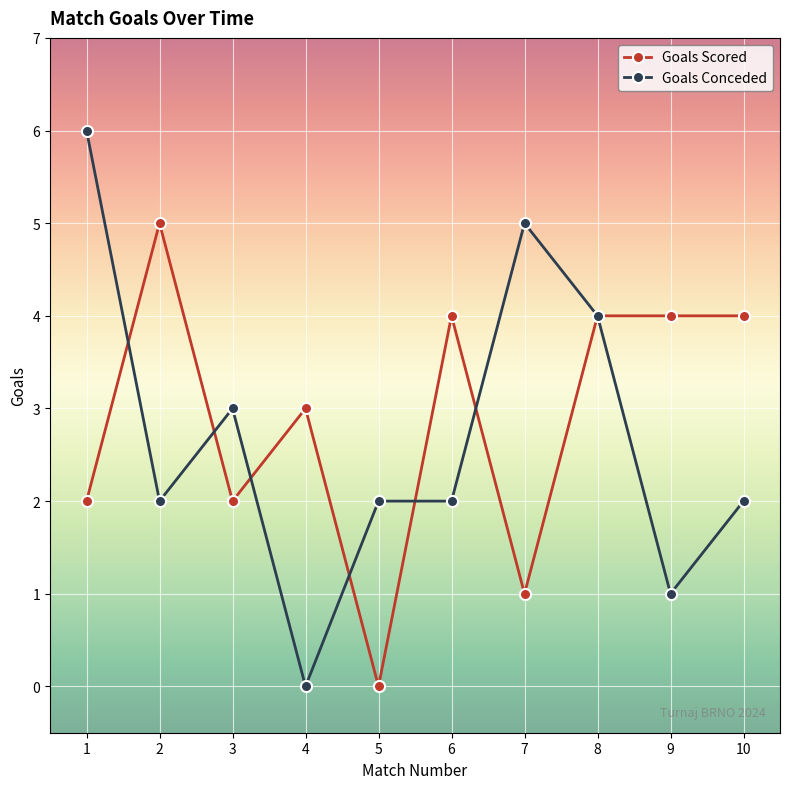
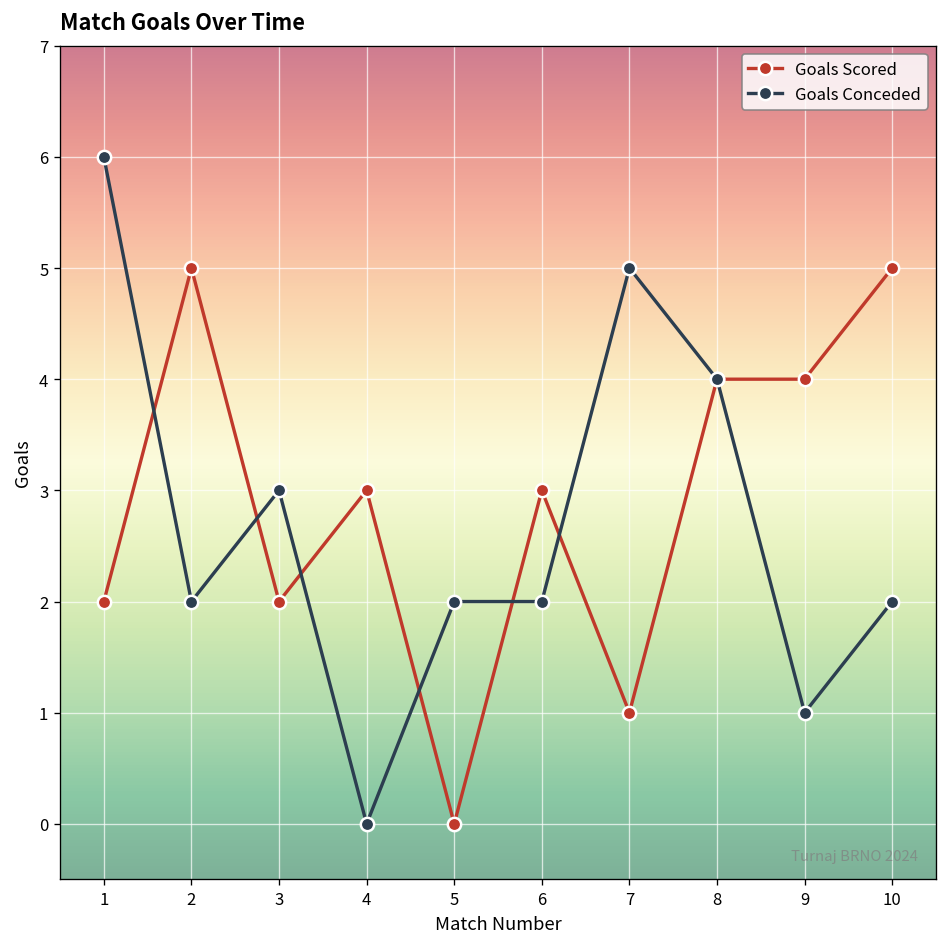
  {
    "Goals Scored": {
      "1": 2,
      "2": 5,
      "3": 2,
      "4": 3,
      "5": 0,
-     "6": 4,
+     "6": 3,
      "7": 1,
      "9": 4,
-     "10": 4
+     "10": 5
    },
    "Goals Conceded": {
      "1": 6,
      "2": 2,
      "3": 3,
      "4": 0,
      "5": 2,
      "6": 2,
      "7": 5,
      "9": 1,
      "10": 2
    }
  }
